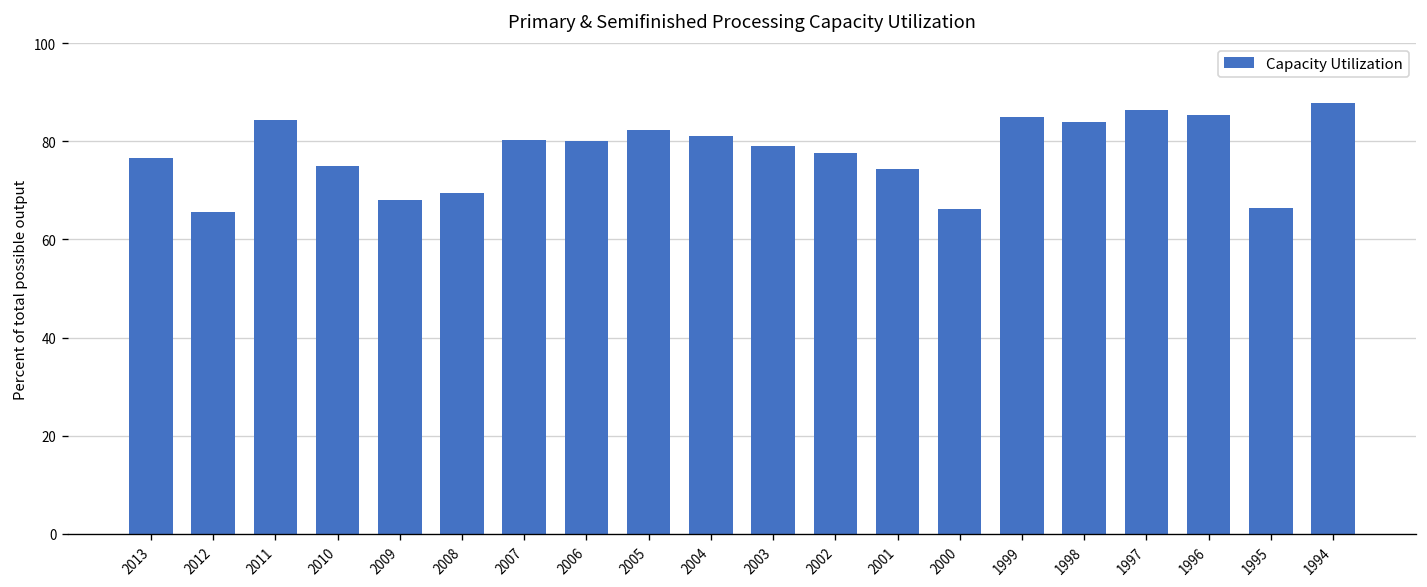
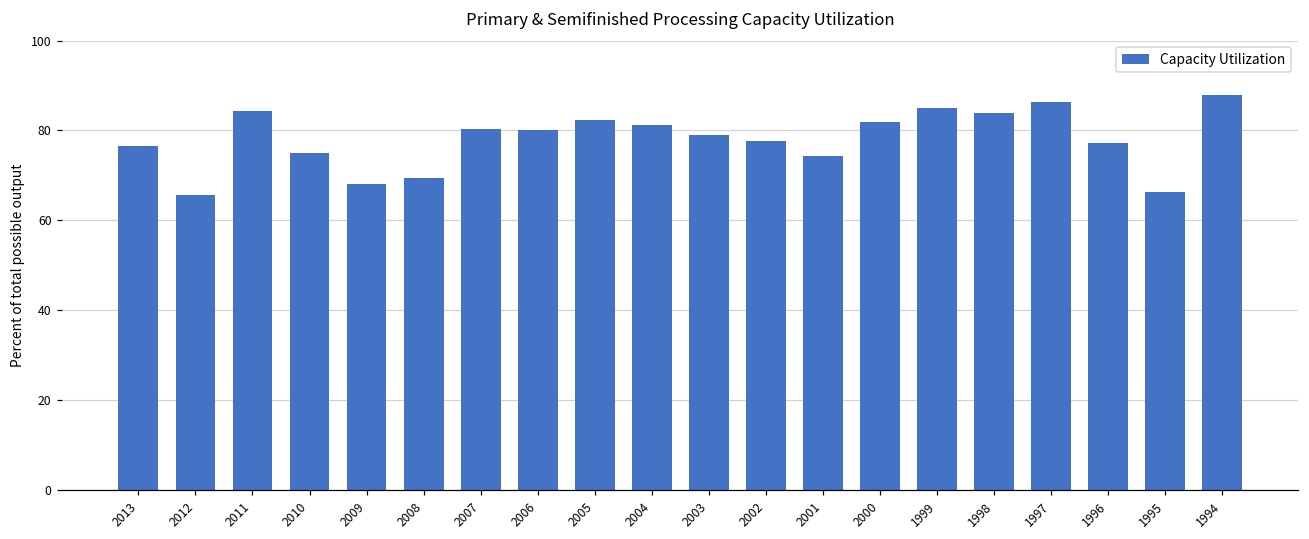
  {
    "2013": 77,
    "2012": 66,
    "2011": 84,
    "2010": 75,
    "2009": 68,
    "2008": 70,
    "2007": 80,
    "2006": 80,
    "2005": 82,
    "2004": 81,
    "2003": 79,
    "2002": 78,
    "2001": 74,
-   "2000": 66,
+   "2000": 82,
    "1999": 85,
    "1998": 84,
    "1997": 86,
-   "1996": 85,
+   "1996": 77,
    "1995": 66,
    "1994": 88
  }
